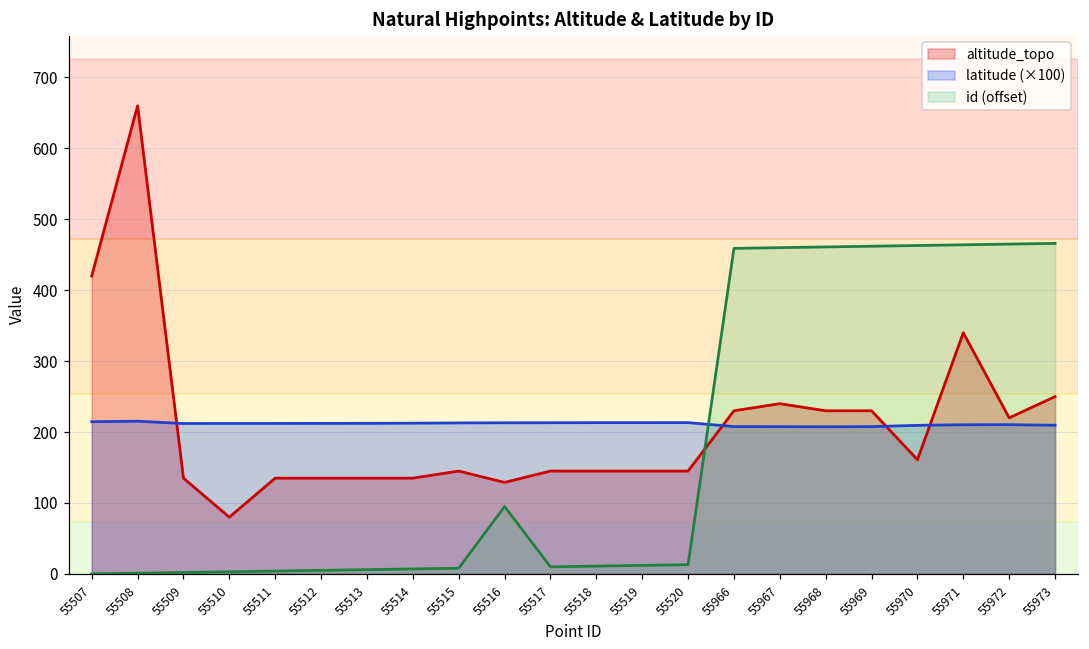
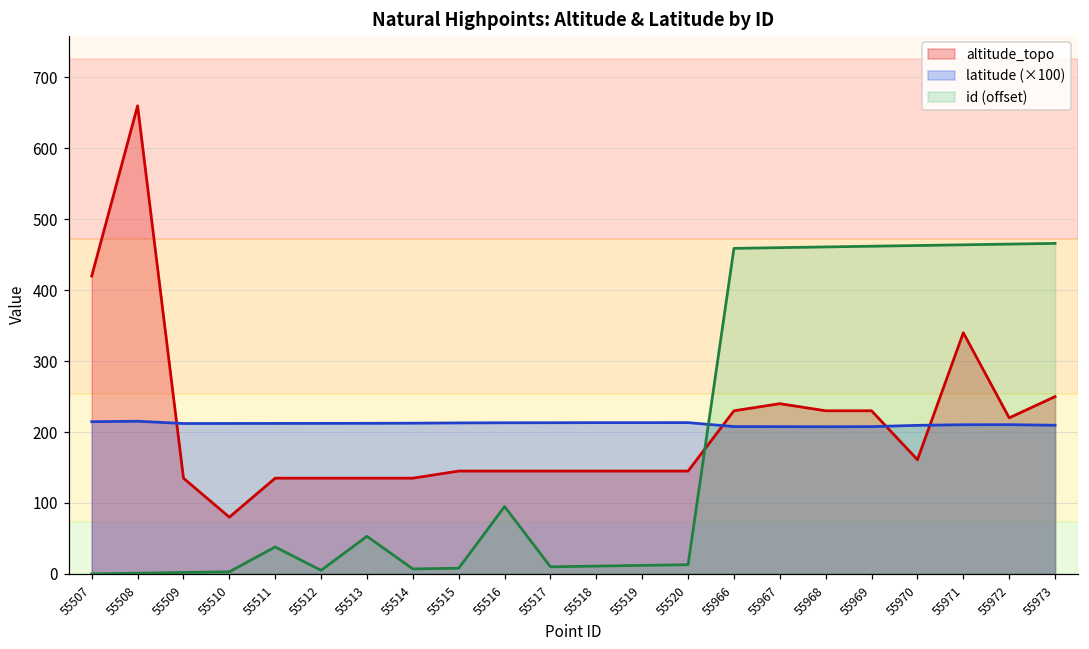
  {
    "altitude_topo": {
      "55507": 420,
      "55508": 660,
      "55509": 140,
      "55510": 80,
      "55511": 140,
      "55512": 140,
      "55513": 140,
      "55514": 140,
      "55515": 150,
-     "55516": 130,
+     "55516": 150,
      "55517": 150,
      "55518": 150,
      "55519": 150,
      "55520": 150,
      "55966": 230,
      "55967": 240,
      "55968": 230,
      "55969": 230,
      "55970": 160,
      "55971": 340,
      "55972": 220,
      "55973": 250
    },
    "latitude (×100)": {
      "55507": 210,
      "55508": 220,
      "55509": 210,
      "55510": 210,
      "55511": 210,
      "55512": 210,
      "55513": 210,
      "55514": 210,
      "55515": 210,
      "55516": 210,
      "55517": 210,
      "55518": 210,
      "55519": 210,
      "55520": 210,
      "55966": 210,
      "55967": 210,
      "55968": 210,
      "55969": 210,
      "55970": 210,
      "55971": 210,
      "55972": 210,
      "55973": 210
    },
    "id (offset)": {
      "55507": 0,
      "55508": 0,
      "55509": 0,
      "55510": 0,
-     "55511": 0,
+     "55511": 40,
      "55512": 10,
-     "55513": 10,
+     "55513": 50,
      "55514": 10,
      "55515": 10,
      "55516": 100,
      "55517": 10,
      "55518": 10,
      "55519": 10,
      "55520": 10,
      "55966": 460,
      "55967": 460,
      "55968": 460,
      "55969": 460,
      "55970": 460,
      "55971": 460,
      "55972": 470,
      "55973": 470
    }
  }
